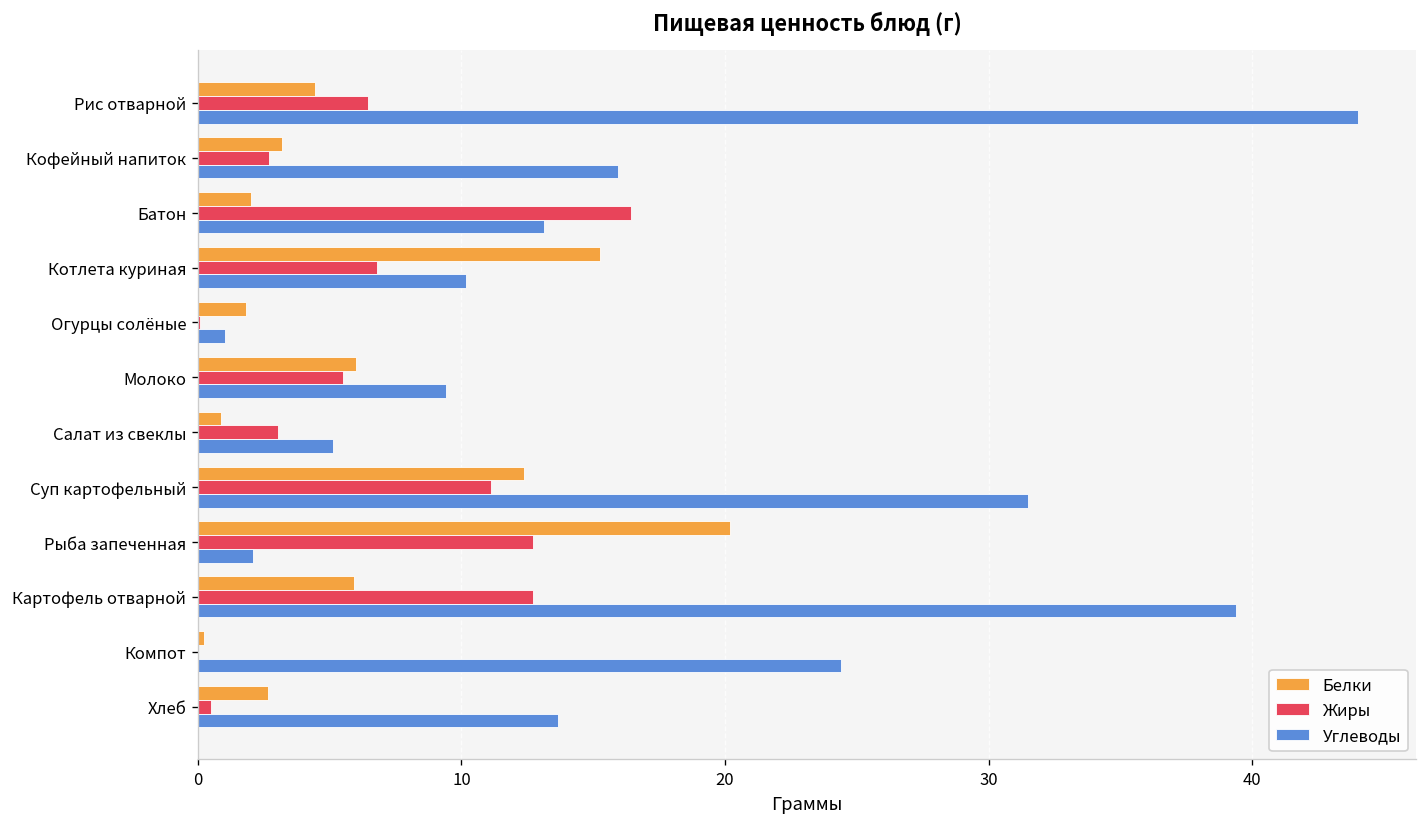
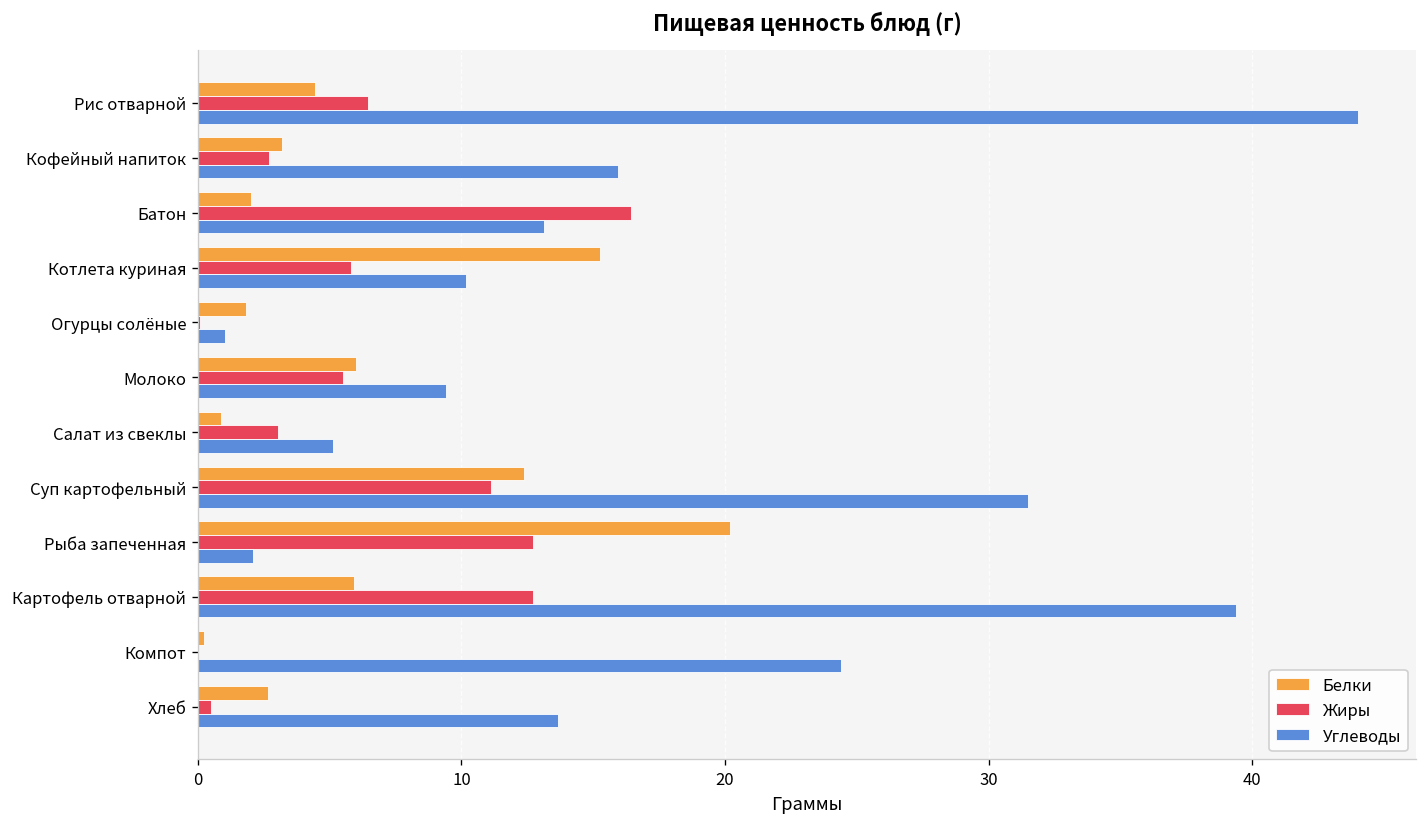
  {
    "Белки": {
      "Рис отварной": 4.4,
      "Кофейный напиток": 3.2,
      "Батон": 2.0,
      "Котлета куриная": 15.2,
      "Огурцы солёные": 1.8,
      "Молоко": 6.0,
      "Салат из свеклы": 0.9,
      "Суп картофельный": 12.4,
      "Рыба запеченная": 20.2,
      "Картофель отварной": 5.9,
      "Компот": 0.2,
      "Хлеб": 2.6
    },
    "Жиры": {
      "Рис отварной": 6.4,
      "Кофейный напиток": 2.7,
      "Батон": 16.4,
-     "Котлета куриная": 6.8,
+     "Котлета куриная": 5.8,
      "Молоко": 5.5,
      "Салат из свеклы": 3.1,
      "Суп картофельный": 11.1,
      "Рыба запеченная": 12.7,
      "Картофель отварной": 12.7,
      "Компот": 0.0,
      "Хлеб": 0.5
    },
    "Углеводы": {
      "Рис отварной": 44.0,
      "Кофейный напиток": 16.0,
      "Батон": 13.1,
      "Котлета куриная": 10.2,
      "Огурцы солёные": 1.0,
      "Молоко": 9.4,
      "Салат из свеклы": 5.1,
      "Суп картофельный": 31.5,
      "Рыба запеченная": 2.1,
      "Картофель отварной": 39.4,
      "Компот": 24.4,
      "Хлеб": 13.7
    }
  }
